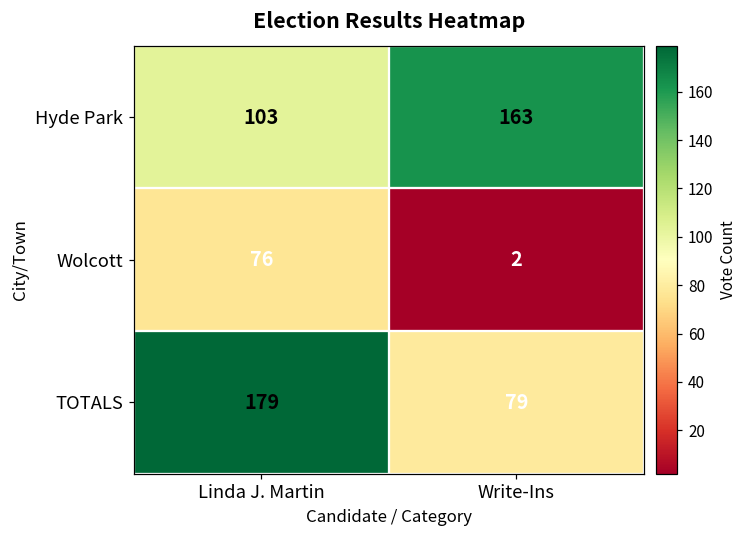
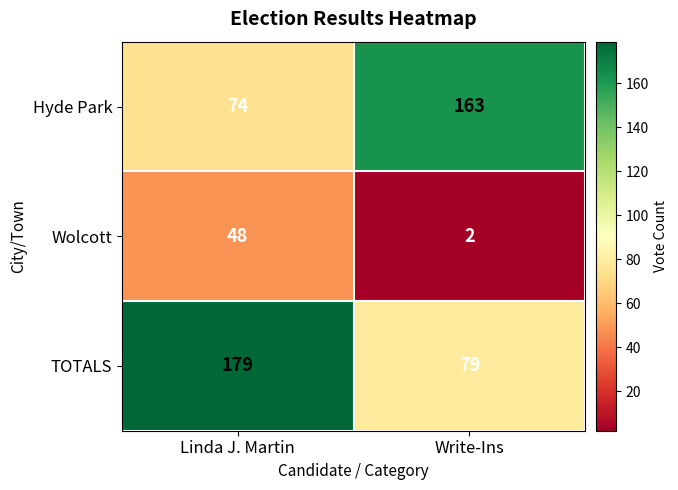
  {
    "Hyde Park": {
-     "Linda J. Martin": 103,
+     "Linda J. Martin": 74,
      "Write-Ins": 163
    },
    "Wolcott": {
-     "Linda J. Martin": 76,
+     "Linda J. Martin": 48,
      "Write-Ins": 2
    },
    "TOTALS": {
      "Linda J. Martin": 179,
      "Write-Ins": 79
    }
  }
